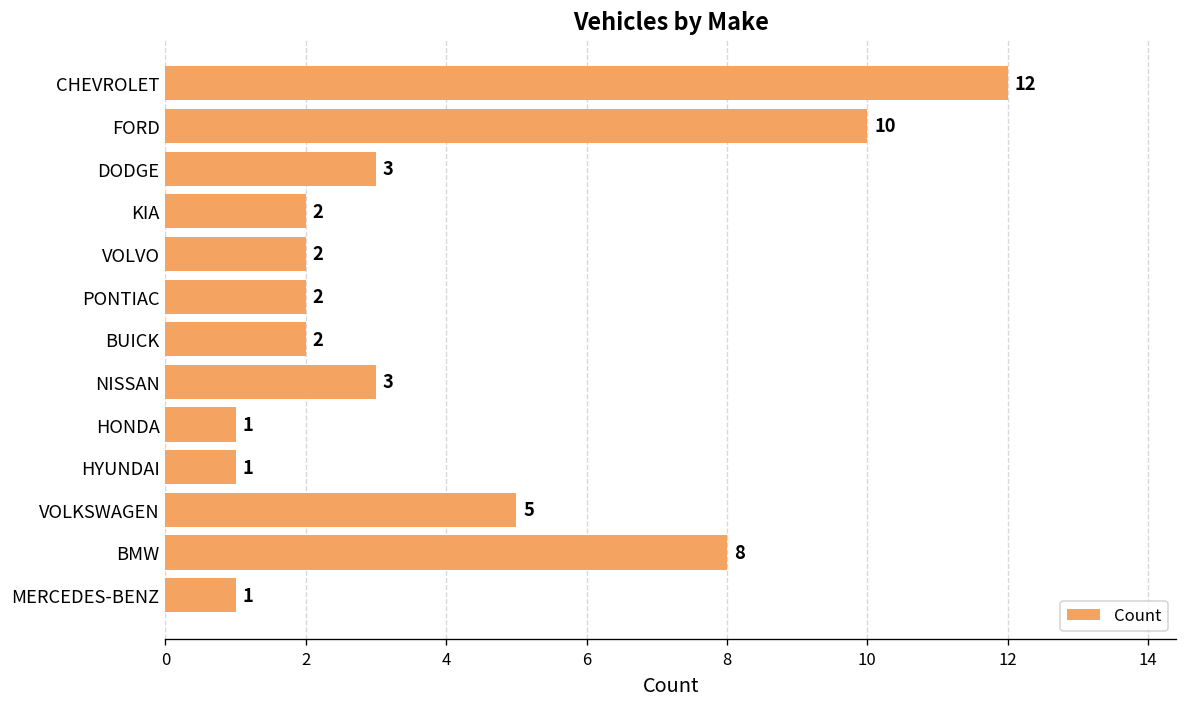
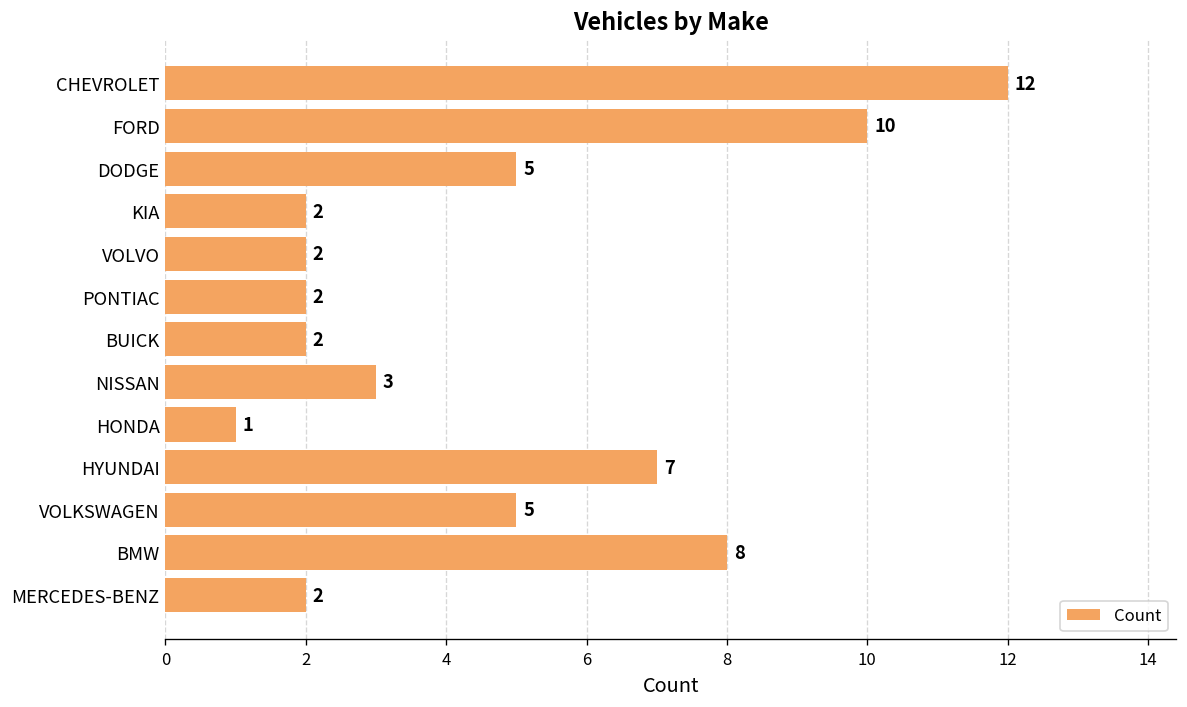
  {
    "CHEVROLET": 12,
    "FORD": 10,
-   "DODGE": 3,
+   "DODGE": 5,
    "KIA": 2,
    "VOLVO": 2,
    "PONTIAC": 2,
    "BUICK": 2,
    "NISSAN": 3,
    "HONDA": 1,
-   "HYUNDAI": 1,
+   "HYUNDAI": 7,
    "VOLKSWAGEN": 5,
    "BMW": 8,
-   "MERCEDES-BENZ": 1
+   "MERCEDES-BENZ": 2
  }
